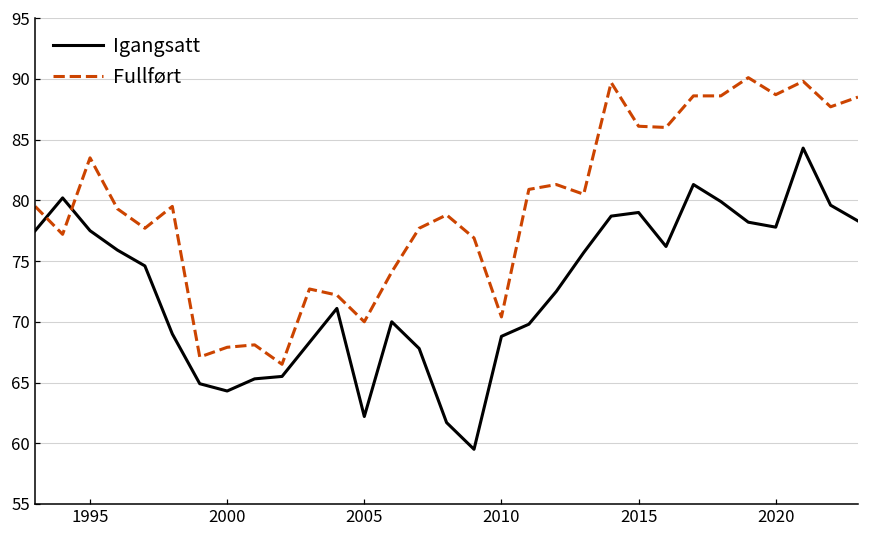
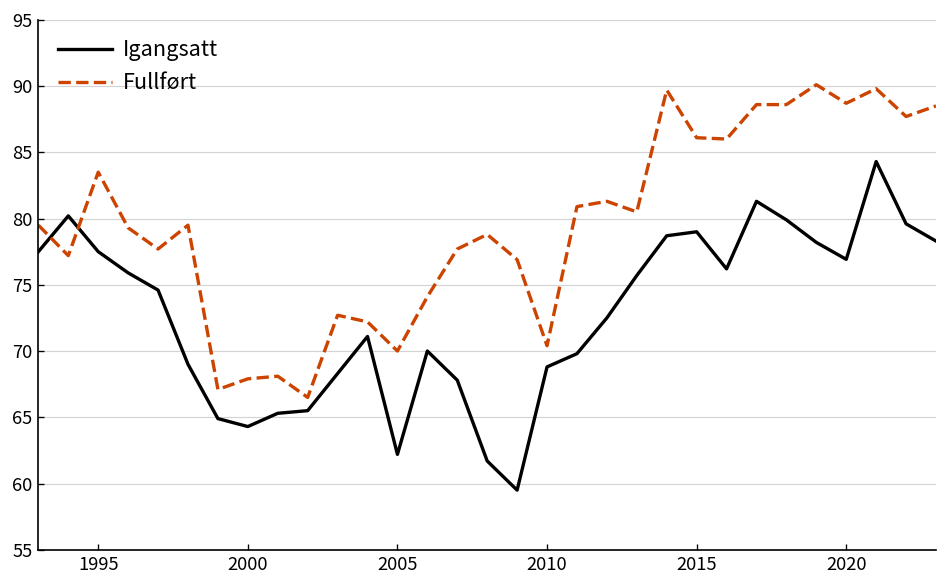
  {
    "Igangsatt": {
      "1995": 77.5,
      "2000": 64.3,
      "2005": 62.2,
      "2010": 68.8,
      "2015": 79.0,
-     "2020": 77.8
+     "2020": 76.9
    },
    "Fullført": {
      "1995": 83.5,
      "2000": 67.9,
      "2005": 70.0,
      "2010": 70.4,
      "2015": 86.1,
      "2020": 88.7
    }
  }
